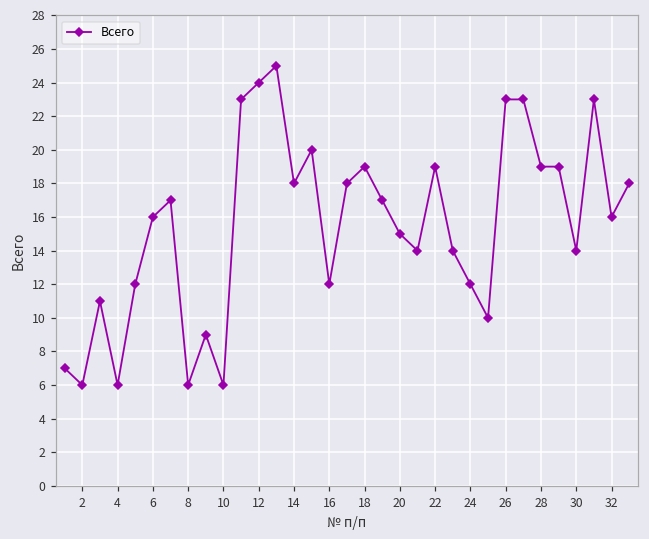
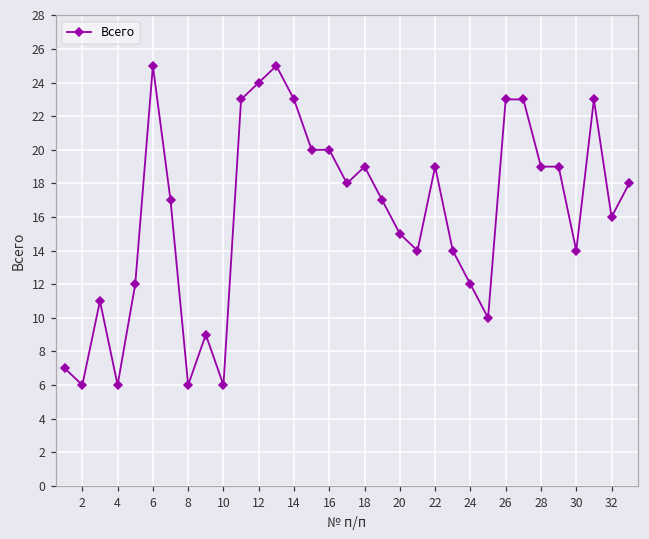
  {
    "2": 6,
    "4": 6,
-   "6": 16,
+   "6": 25,
    "8": 6,
    "10": 6,
    "12": 24,
-   "14": 18,
-   "16": 12,
+   "14": 23,
+   "16": 20,
    "18": 19,
    "20": 15,
    "22": 19,
    "24": 12,
    "26": 23,
    "28": 19,
    "30": 14,
    "32": 16
  }
